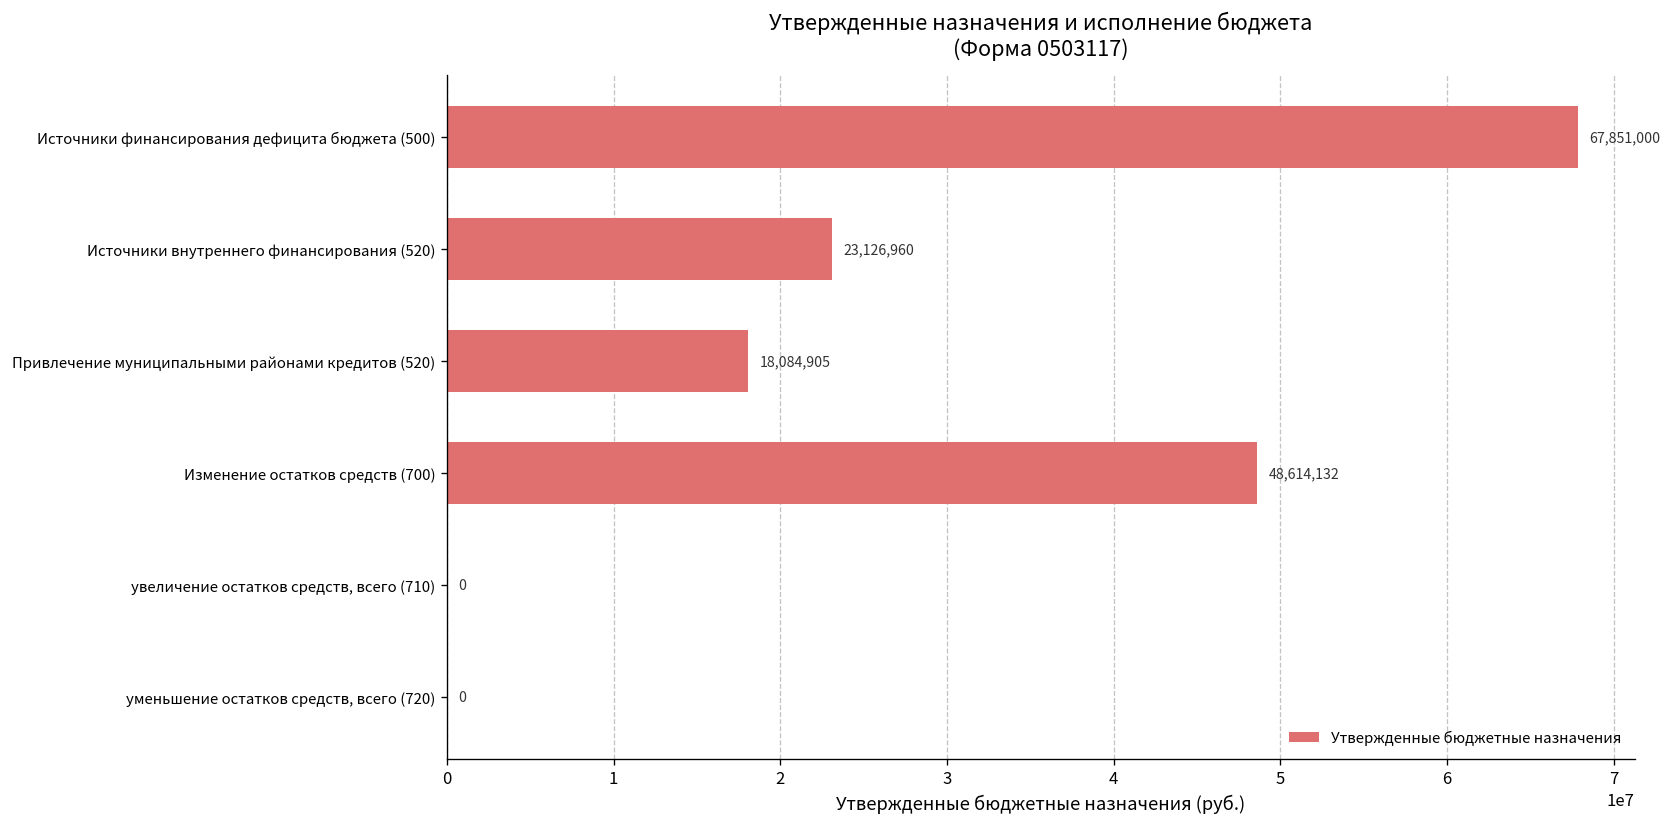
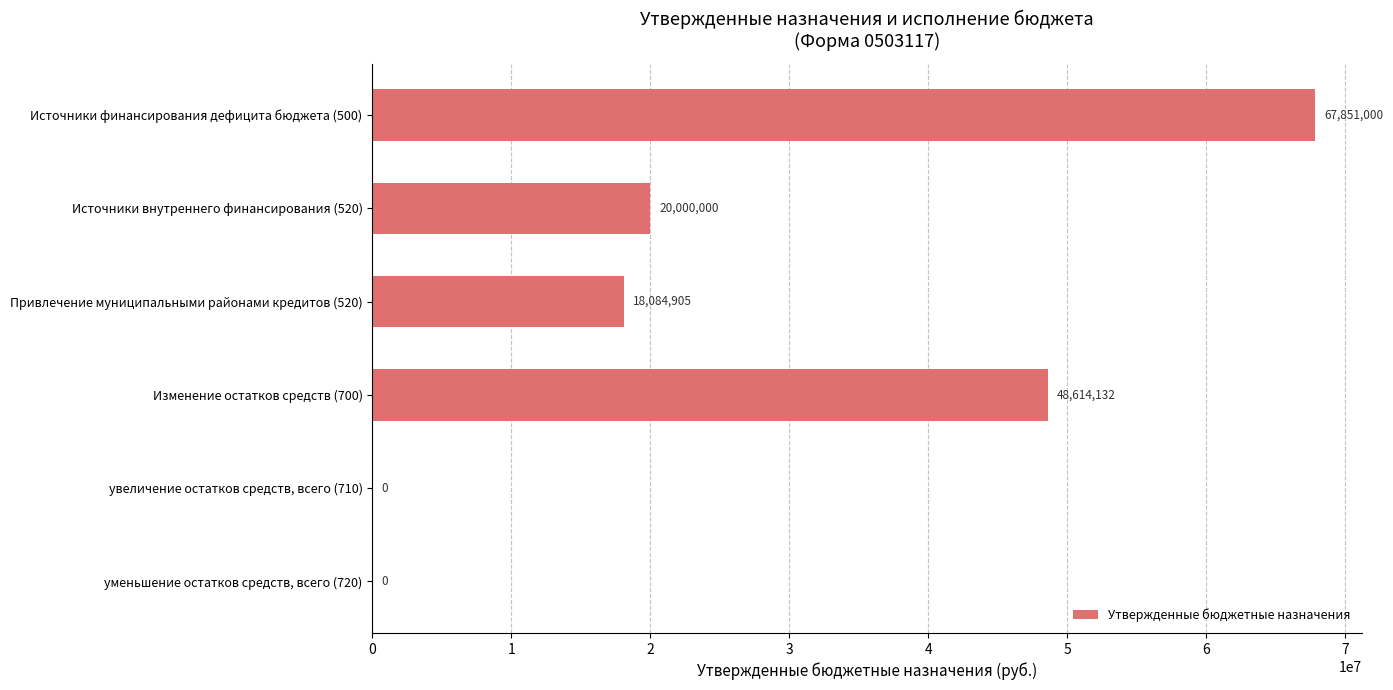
  {
    "Источники финансирования дефицита бюджета (500)": "67,851,000",
-   "Источники внутреннего финансирования (520)": "23,126,960",
+   "Источники внутреннего финансирования (520)": "20,000,000",
    "Привлечение муниципальными районами кредитов (520)": "18,084,905",
    "Изменение остатков средств (700)": "48,614,132",
    "увеличение остатков средств, всего (710)": "0",
    "уменьшение остатков средств, всего (720)": "0"
  }
